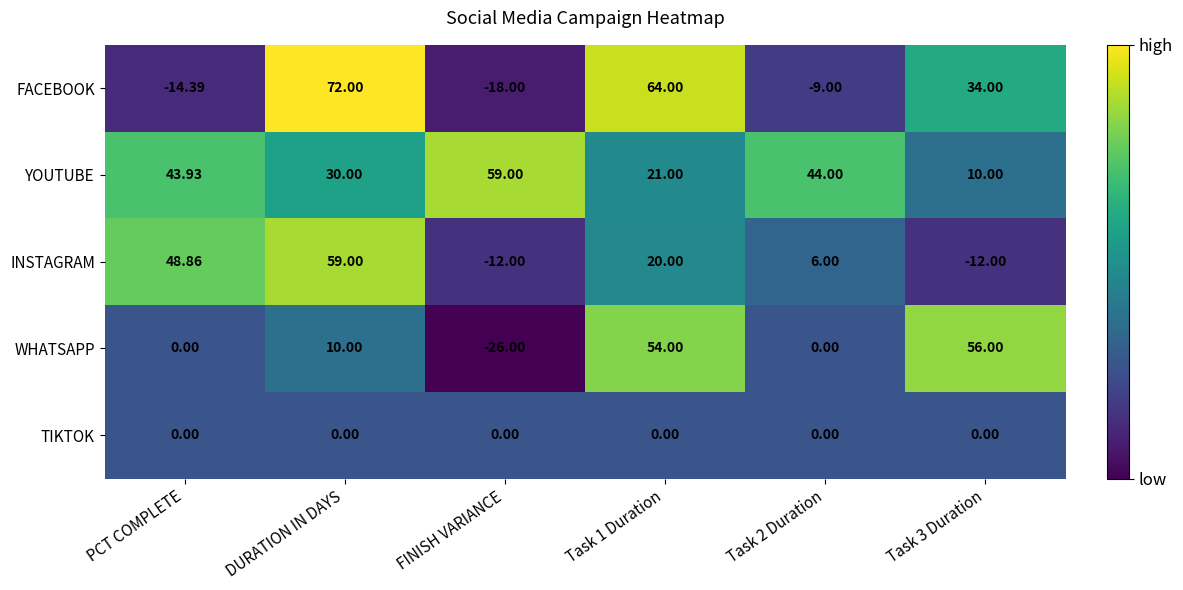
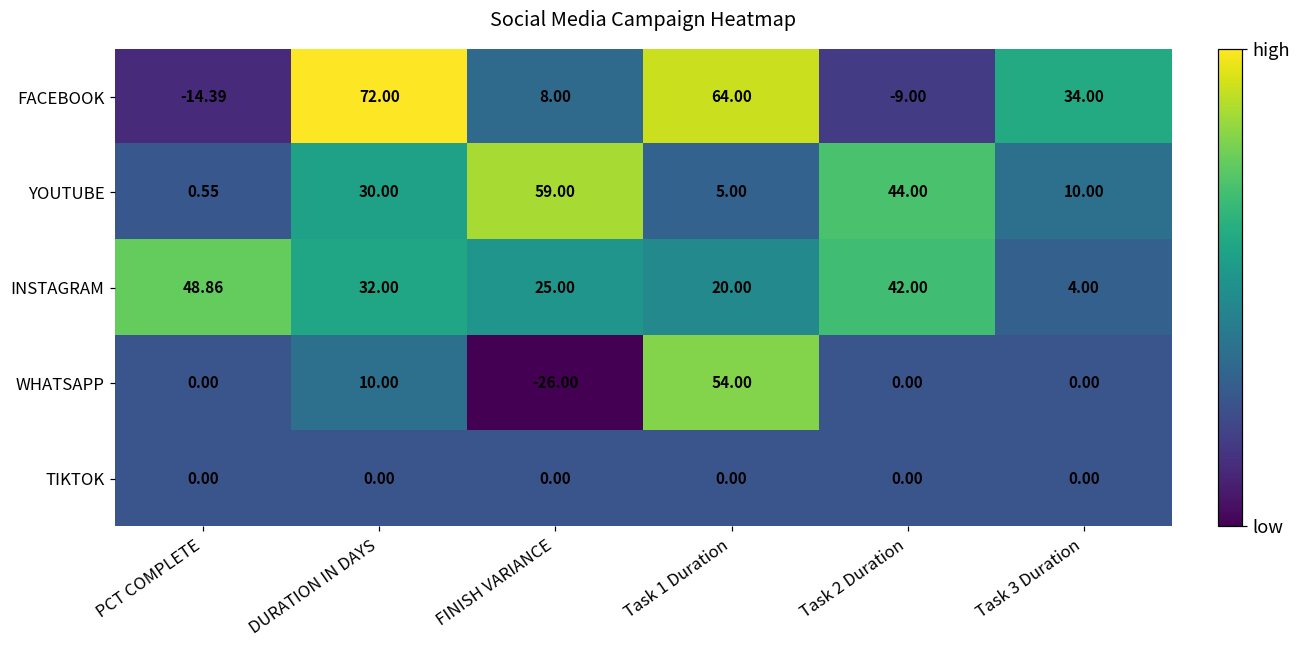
  {
    "FACEBOOK": {
      "PCT COMPLETE": -14.39,
      "DURATION IN DAYS": 72.00,
-     "FINISH VARIANCE": -18.00,
+     "FINISH VARIANCE": 8.00,
      "Task 1 Duration": 64.00,
      "Task 2 Duration": -9.00,
      "Task 3 Duration": 34.00
    },
    "YOUTUBE": {
-     "PCT COMPLETE": 43.93,
+     "PCT COMPLETE": 0.55,
      "DURATION IN DAYS": 30.00,
      "FINISH VARIANCE": 59.00,
-     "Task 1 Duration": 21.00,
+     "Task 1 Duration": 5.00,
      "Task 2 Duration": 44.00,
      "Task 3 Duration": 10.00
    },
    "INSTAGRAM": {
      "PCT COMPLETE": 48.86,
-     "DURATION IN DAYS": 59.00,
-     "FINISH VARIANCE": -12.00,
+     "DURATION IN DAYS": 32.00,
+     "FINISH VARIANCE": 25.00,
      "Task 1 Duration": 20.00,
-     "Task 2 Duration": 6.00,
-     "Task 3 Duration": -12.00
+     "Task 2 Duration": 42.00,
+     "Task 3 Duration": 4.00
    },
    "WHATSAPP": {
      "PCT COMPLETE": 0.00,
      "DURATION IN DAYS": 10.00,
      "FINISH VARIANCE": -26.00,
      "Task 1 Duration": 54.00,
      "Task 2 Duration": 0.00,
-     "Task 3 Duration": 56.00
+     "Task 3 Duration": 0.00
    },
    "TIKTOK": {
      "PCT COMPLETE": 0.00,
      "DURATION IN DAYS": 0.00,
      "FINISH VARIANCE": 0.00,
      "Task 1 Duration": 0.00,
      "Task 2 Duration": 0.00,
      "Task 3 Duration": 0.00
    }
  }
